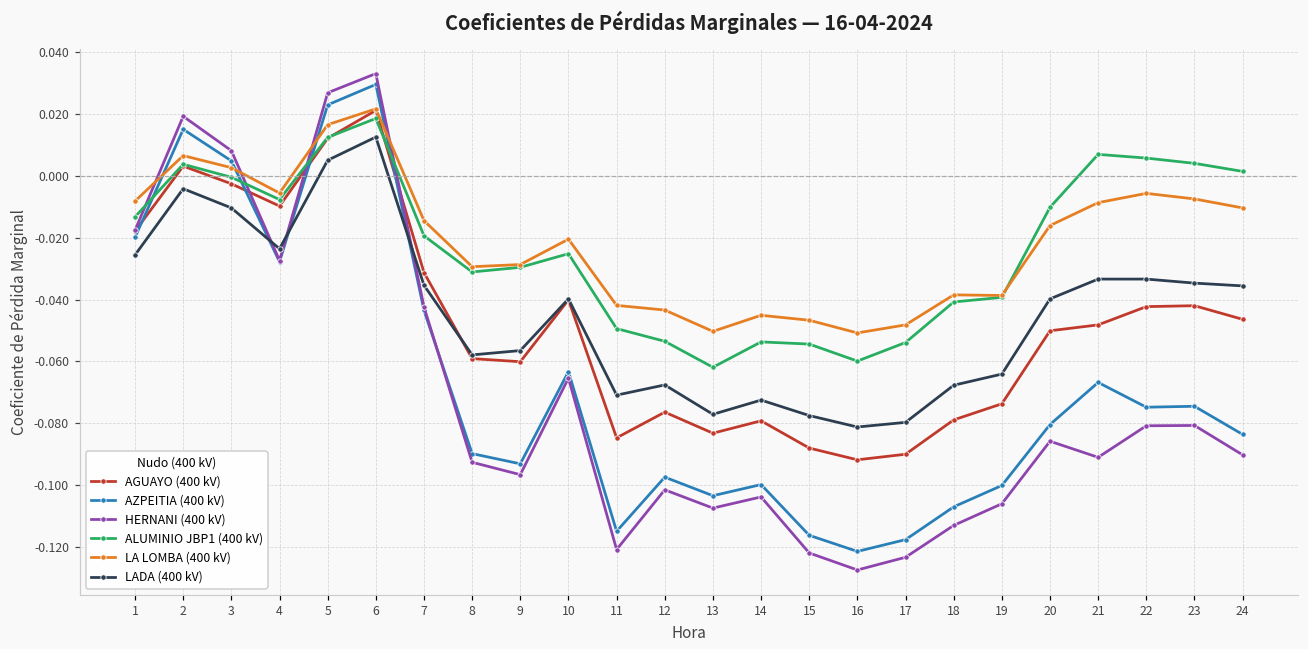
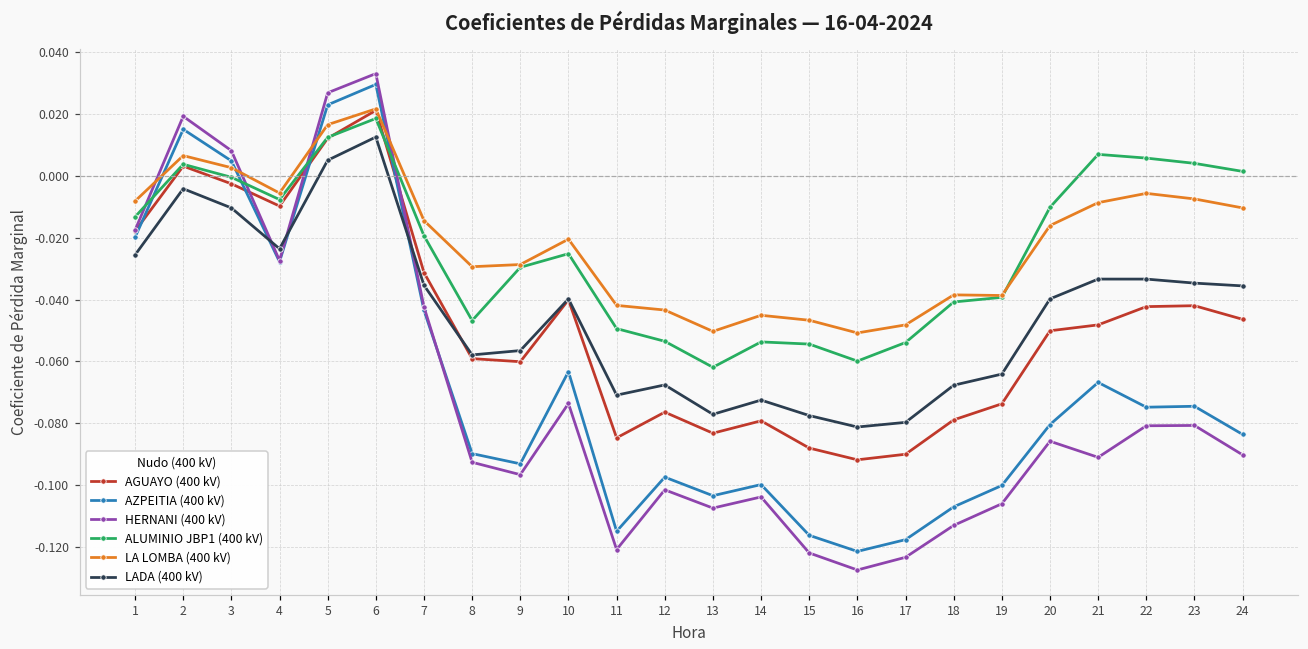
  {
    "AGUAYO (400 kV)": {
      "3": -0.003,
      "4": -0.010,
      "7": -0.031,
      "8": -0.059,
      "9": -0.060,
      "11": -0.085,
      "12": -0.076,
      "13": -0.083,
      "14": -0.079,
      "15": -0.088,
      "16": -0.092,
      "17": -0.090,
      "18": -0.079,
      "19": -0.074,
      "20": -0.050,
      "21": -0.048,
      "22": -0.042,
      "23": -0.042,
      "24": -0.046
    },
    "AZPEITIA (400 kV)": {
      "1": -0.020,
      "2": 0.015,
      "3": 0.005,
      "5": 0.023,
      "6": 0.030,
      "7": -0.044,
      "8": -0.090,
      "9": -0.093,
      "10": -0.063,
      "11": -0.115,
      "12": -0.097,
      "13": -0.103,
      "14": -0.100,
      "15": -0.116,
      "16": -0.121,
      "17": -0.118,
      "18": -0.107,
      "19": -0.100,
      "20": -0.080,
      "21": -0.067,
      "22": -0.075,
      "23": -0.075,
      "24": -0.084
    },
    "HERNANI (400 kV)": {
      "2": 0.019,
      "3": 0.008,
      "5": 0.027,
      "6": 0.033,
      "7": -0.042,
      "8": -0.093,
      "9": -0.097,
-     "10": -0.065,
+     "10": -0.074,
      "11": -0.121,
      "12": -0.102,
      "13": -0.107,
      "14": -0.104,
      "15": -0.122,
      "16": -0.127,
      "17": -0.123,
      "18": -0.113,
      "19": -0.106,
      "20": -0.086,
      "21": -0.091,
      "22": -0.081,
      "23": -0.081,
      "24": -0.090
    },
    "ALUMINIO JBP1 (400 kV)": {
      "1": -0.013,
      "3": -0.001,
      "4": -0.008,
      "6": 0.019,
      "7": -0.019,
-     "8": -0.031,
+     "8": -0.047,
      "10": -0.025,
      "11": -0.049,
      "12": -0.054,
      "13": -0.062,
      "14": -0.054,
      "15": -0.054,
      "16": -0.060,
      "17": -0.054,
      "18": -0.041,
      "20": -0.010,
      "21": 0.007,
      "22": 0.006,
      "23": 0.004,
      "24": 0.001
    },
    "LA LOMBA (400 kV)": {
      "1": -0.008,
      "2": 0.007,
      "3": 0.003,
      "4": -0.006,
      "5": 0.017,
      "7": -0.015,
      "8": -0.029,
      "10": -0.021,
      "11": -0.042,
      "12": -0.043,
      "13": -0.050,
      "14": -0.045,
      "15": -0.047,
      "16": -0.051,
      "17": -0.048,
      "18": -0.039,
      "20": -0.016,
      "21": -0.009,
      "22": -0.006,
      "23": -0.008,
      "24": -0.010
    },
    "LADA (400 kV)": {
      "1": -0.026,
      "2": -0.004,
      "3": -0.010,
      "4": -0.024,
      "5": 0.005,
      "6": 0.013,
      "7": -0.035,
      "8": -0.058,
      "9": -0.057,
      "11": -0.071,
      "12": -0.068,
      "13": -0.077,
      "14": -0.073,
      "15": -0.078,
      "16": -0.081,
      "17": -0.080,
      "18": -0.068,
      "19": -0.064,
      "20": -0.040,
      "21": -0.033,
      "22": -0.033,
      "23": -0.035,
      "24": -0.036
    }
  }
